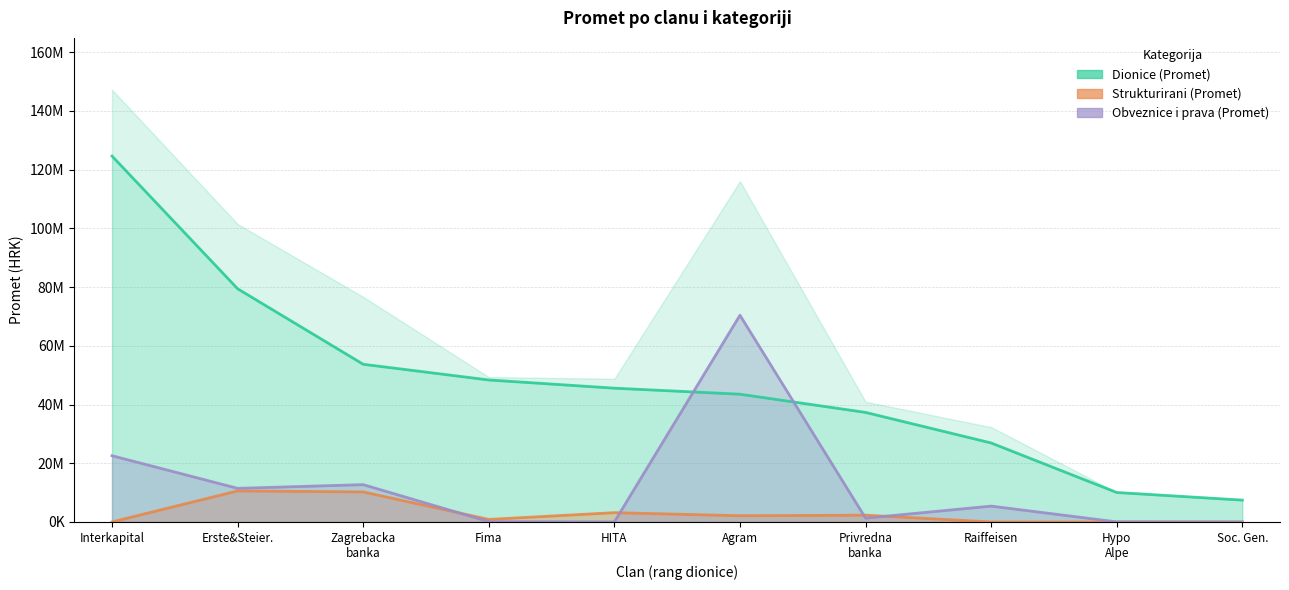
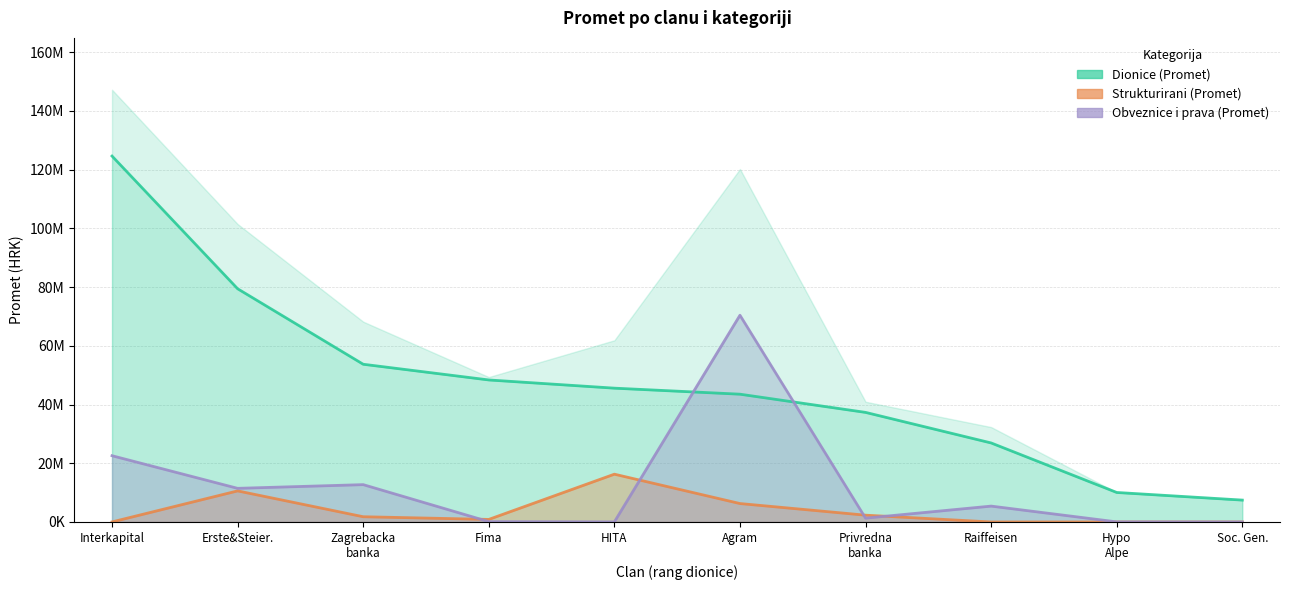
  {
    "Strukturirani (Promet)": {
      "Interkapital": 0,
      "Erste&Steier.": 11000000,
-     "Zagrebacka banka": 10000000,
-     "HITA": 3000000,
-     "Agram": 2000000,
+     "Zagrebacka banka": 2000000,
+     "HITA": 16000000,
+     "Agram": 6000000,
      "Privredna banka": 2000000,
      "Raiffeisen": 0
    }
  }
